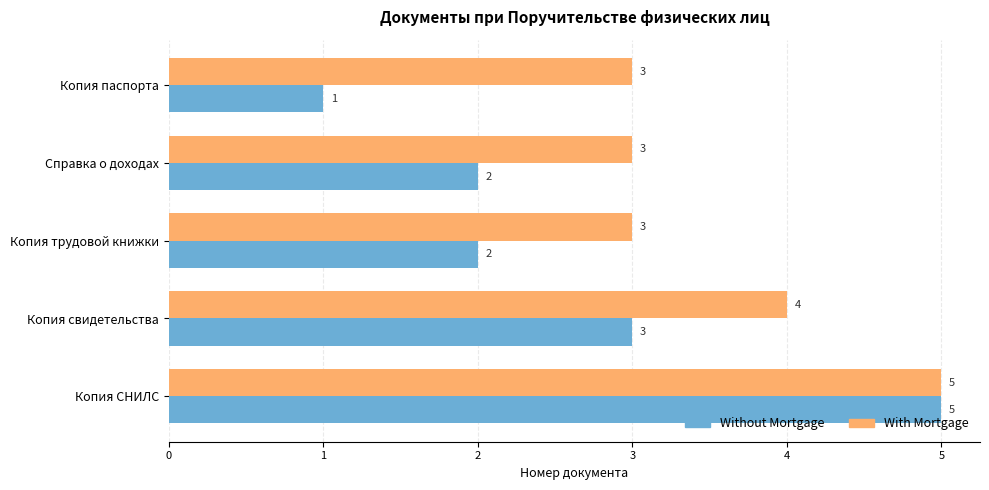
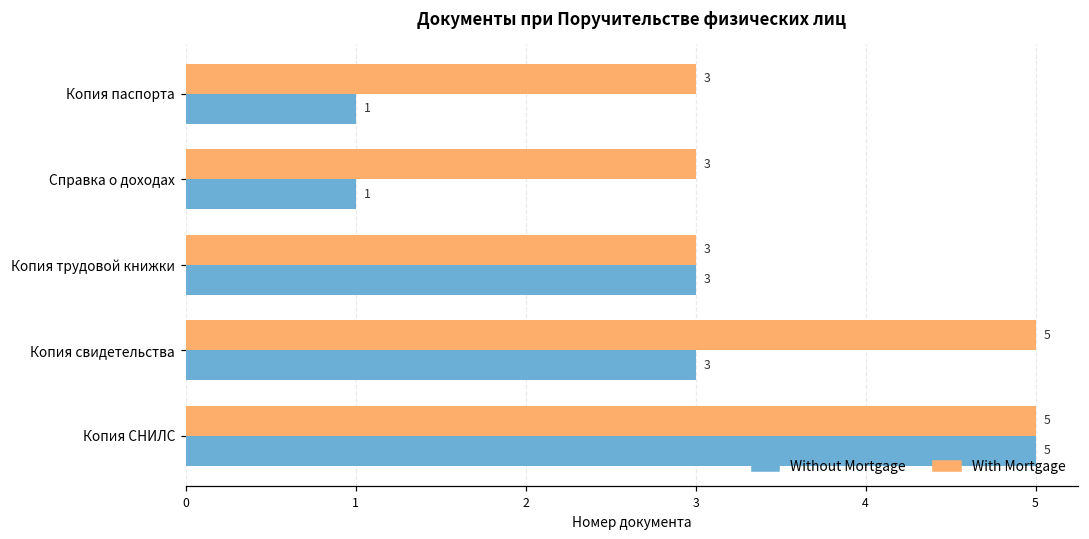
  {
    "Without Mortgage": {
      "Копия паспорта": 1,
-     "Справка о доходах": 2,
-     "Копия трудовой книжки": 2,
+     "Справка о доходах": 1,
+     "Копия трудовой книжки": 3,
      "Копия свидетельства": 3,
      "Копия СНИЛС": 5
    },
    "With Mortgage": {
      "Копия паспорта": 3,
      "Справка о доходах": 3,
      "Копия трудовой книжки": 3,
-     "Копия свидетельства": 4,
+     "Копия свидетельства": 5,
      "Копия СНИЛС": 5
    }
  }
